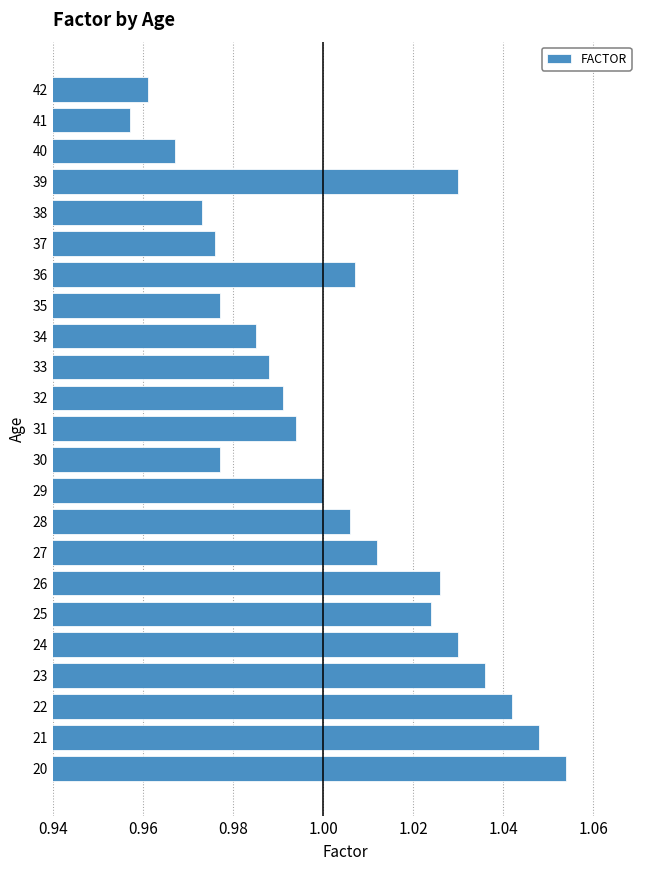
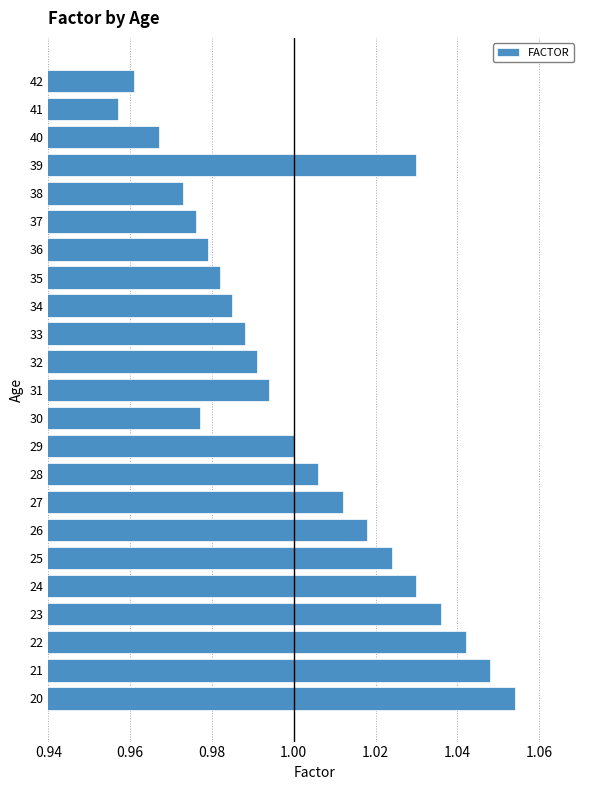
  {
    "42": 0.961,
    "41": 0.957,
    "40": 0.967,
    "39": 1.030,
    "38": 0.973,
    "37": 0.976,
-   "36": 1.007,
-   "35": 0.977,
+   "36": 0.979,
+   "35": 0.982,
    "34": 0.985,
    "33": 0.988,
    "32": 0.991,
    "31": 0.994,
    "30": 0.977,
    "29": 1.000,
    "28": 1.006,
    "27": 1.012,
-   "26": 1.026,
+   "26": 1.018,
    "25": 1.024,
    "24": 1.030,
    "23": 1.036,
    "22": 1.042,
    "21": 1.048,
    "20": 1.054
  }
